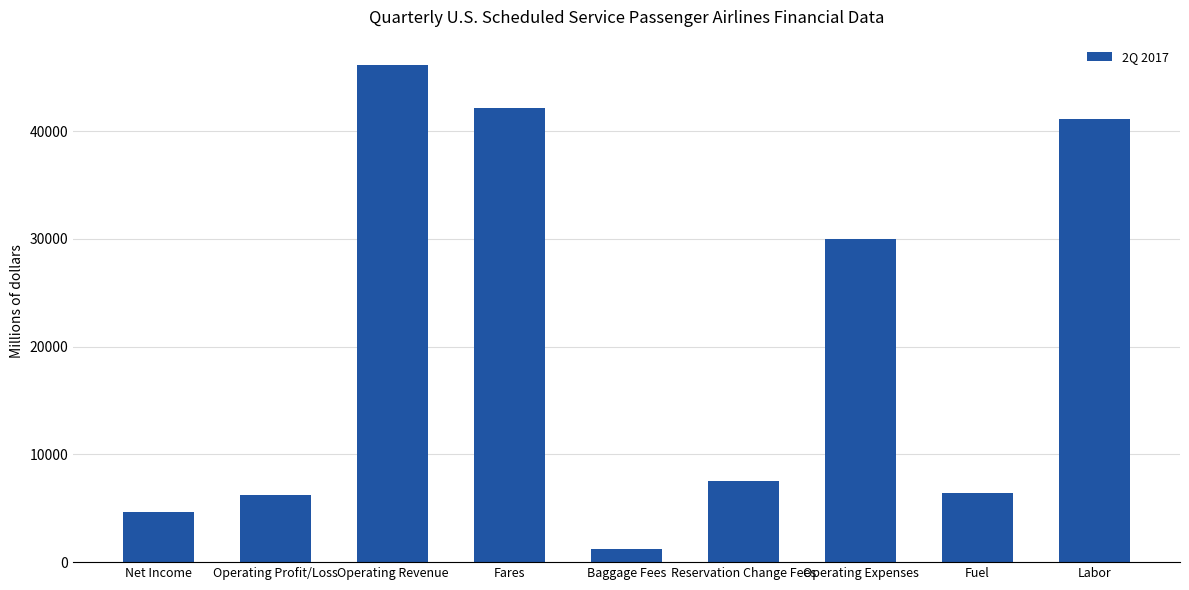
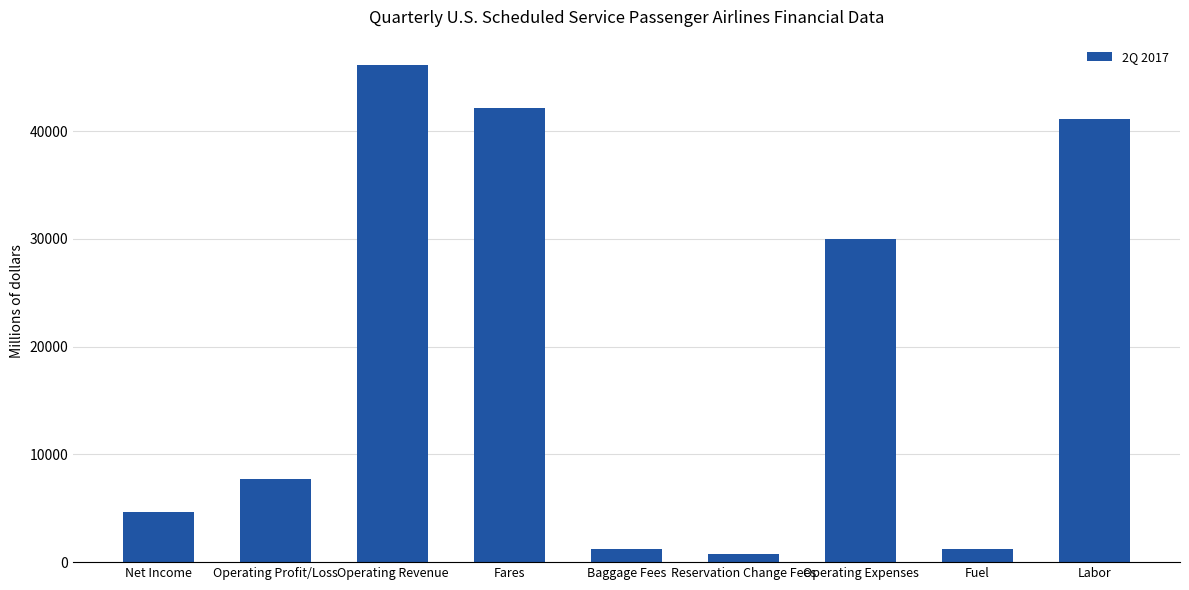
  {
    "Net Income": 4700,
-   "Operating Profit/Loss": 6200,
+   "Operating Profit/Loss": 7700,
    "Operating Revenue": 46200,
    "Fares": 42100,
    "Baggage Fees": 1200,
-   "Reservation Change Fees": 7600,
+   "Reservation Change Fees": 700,
    "Operating Expenses": 30000,
-   "Fuel": 6400,
+   "Fuel": 1200,
    "Labor": 41100
  }
